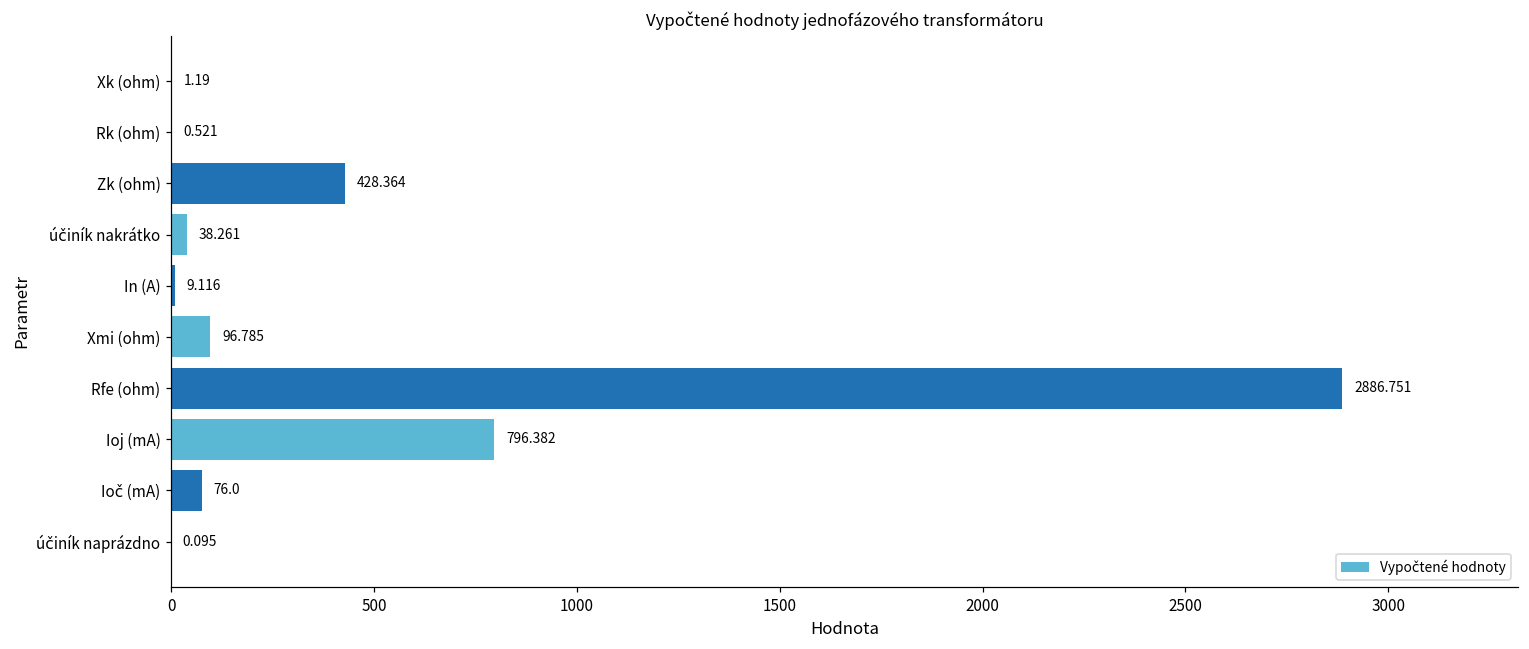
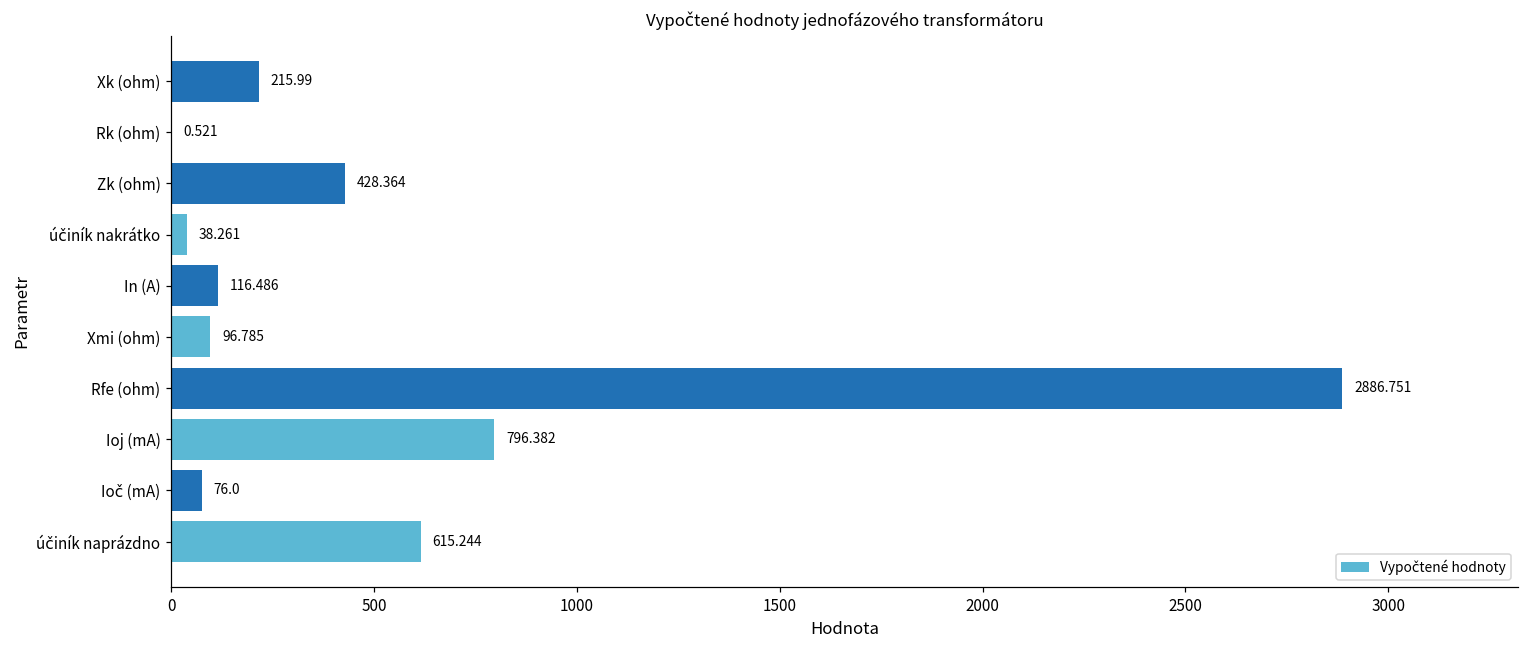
  {
-   "Xk (ohm)": 1.19,
+   "Xk (ohm)": 215.99,
    "Rk (ohm)": 0.521,
    "Zk (ohm)": 428.364,
    "účiník nakrátko": 38.261,
-   "In (A)": 9.116,
+   "In (A)": 116.486,
    "Xmi (ohm)": 96.785,
    "Rfe (ohm)": 2886.751,
    "Ioj (mA)": 796.382,
    "Ioč (mA)": 76.0,
-   "účiník naprázdno": 0.095
+   "účiník naprázdno": 615.244
  }
